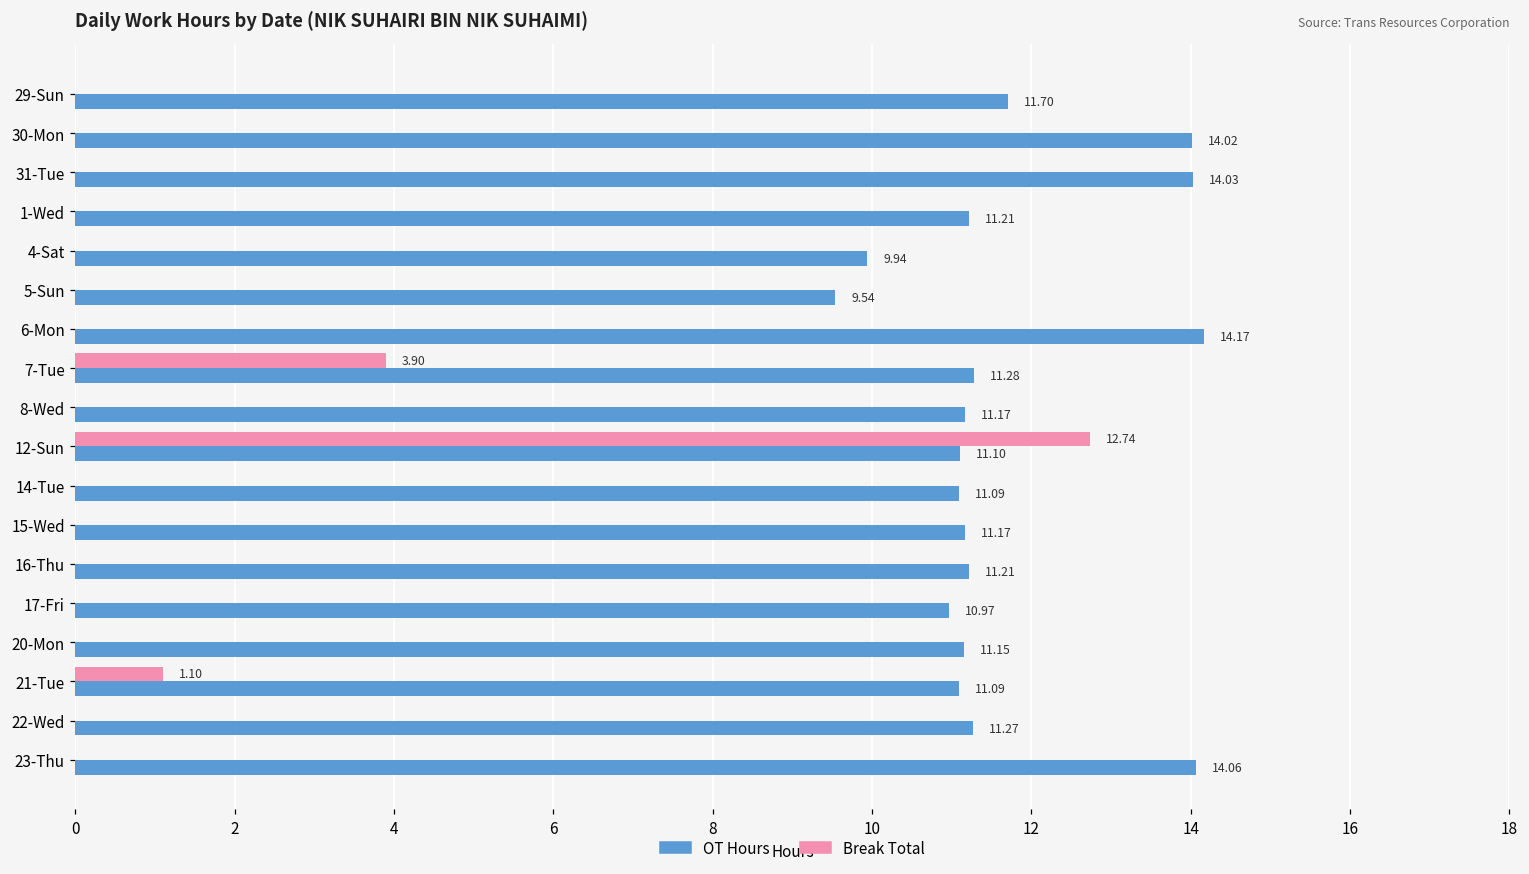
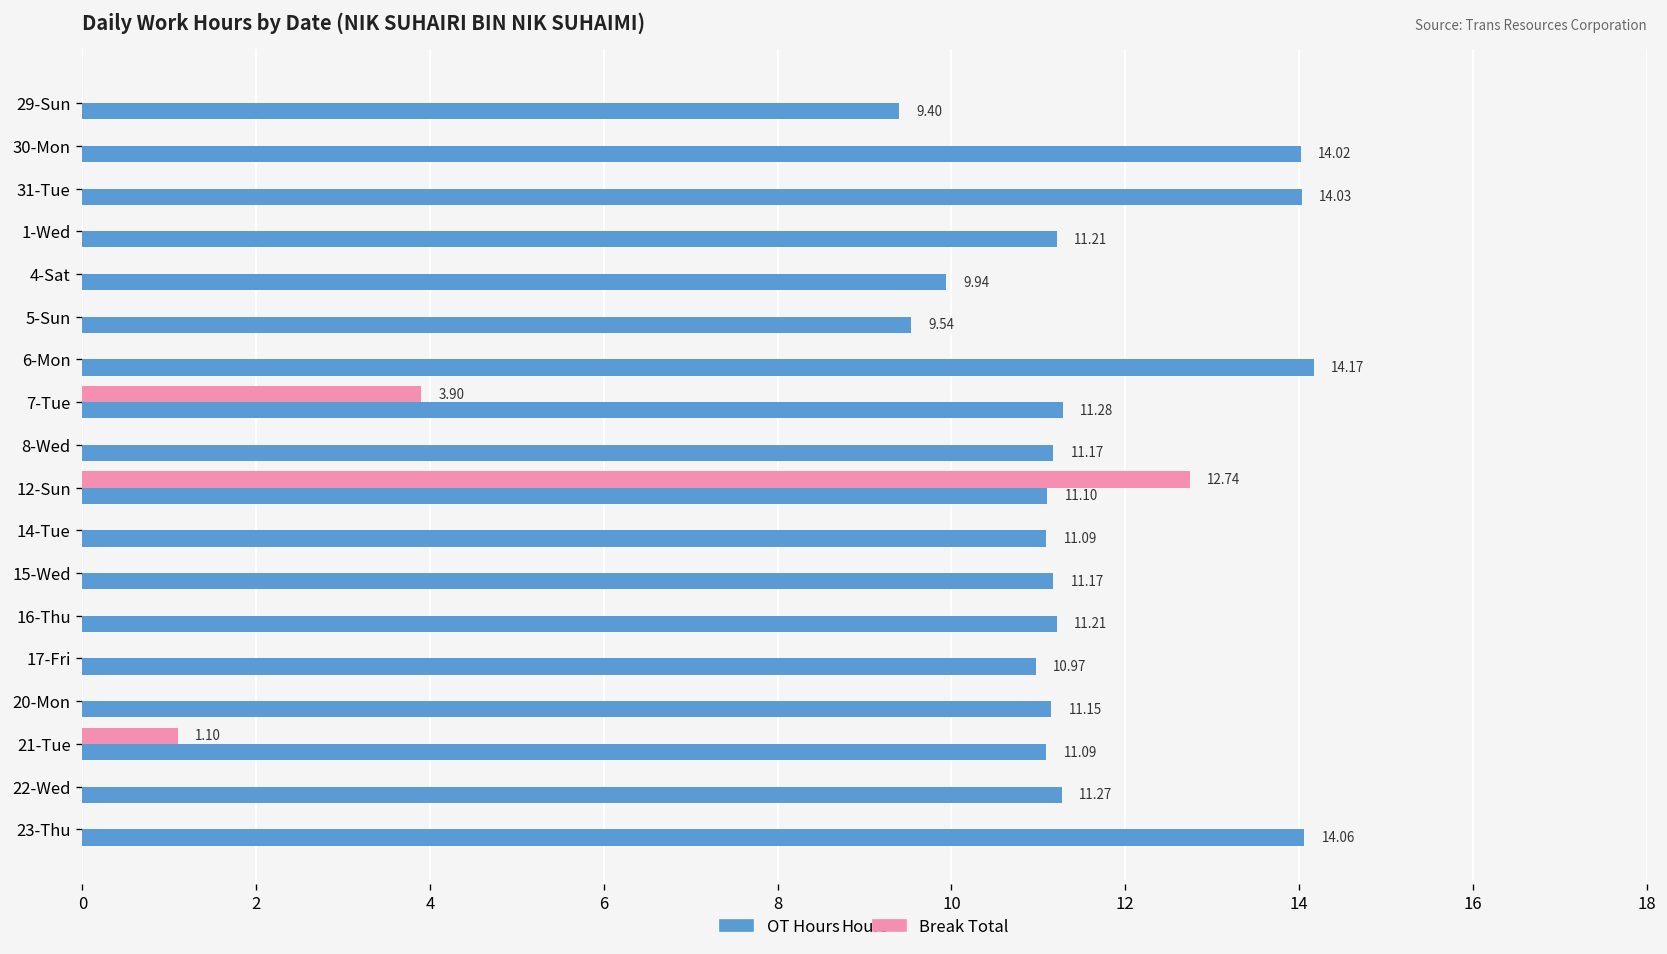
  {
    "OT Hours": {
-     "29-Sun": 11.70,
+     "29-Sun": 9.40,
      "30-Mon": 14.02,
      "31-Tue": 14.03,
      "1-Wed": 11.21,
      "4-Sat": 9.94,
      "5-Sun": 9.54,
      "6-Mon": 14.17,
      "7-Tue": 11.28,
      "8-Wed": 11.17,
      "12-Sun": 11.10,
      "14-Tue": 11.09,
      "15-Wed": 11.17,
      "16-Thu": 11.21,
      "17-Fri": 10.97,
      "20-Mon": 11.15,
      "21-Tue": 11.09,
      "22-Wed": 11.27,
      "23-Thu": 14.06
    },
    "Break Total": {
      "7-Tue": 3.90,
      "12-Sun": 12.74,
      "21-Tue": 1.10
    }
  }
